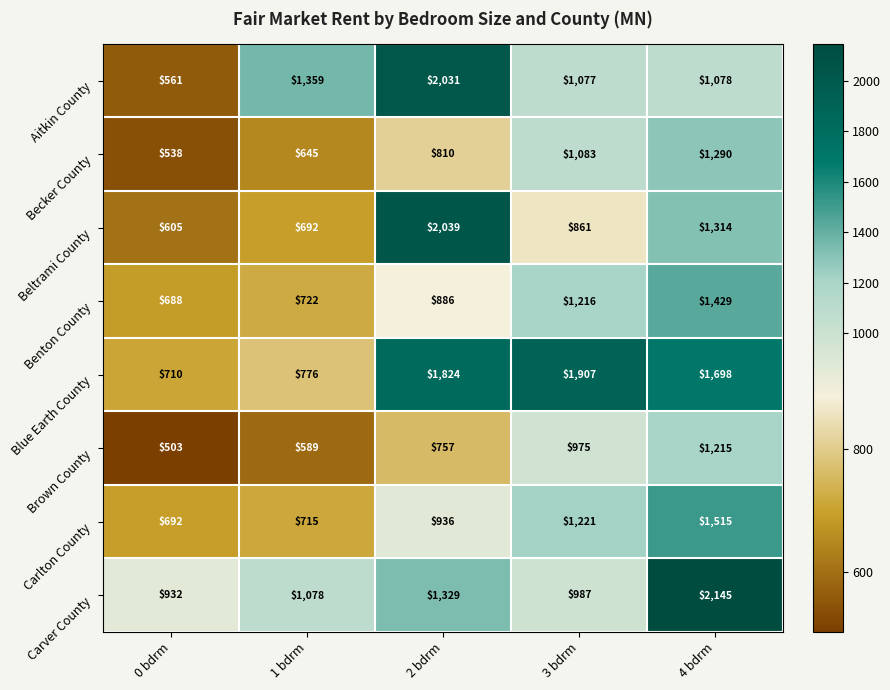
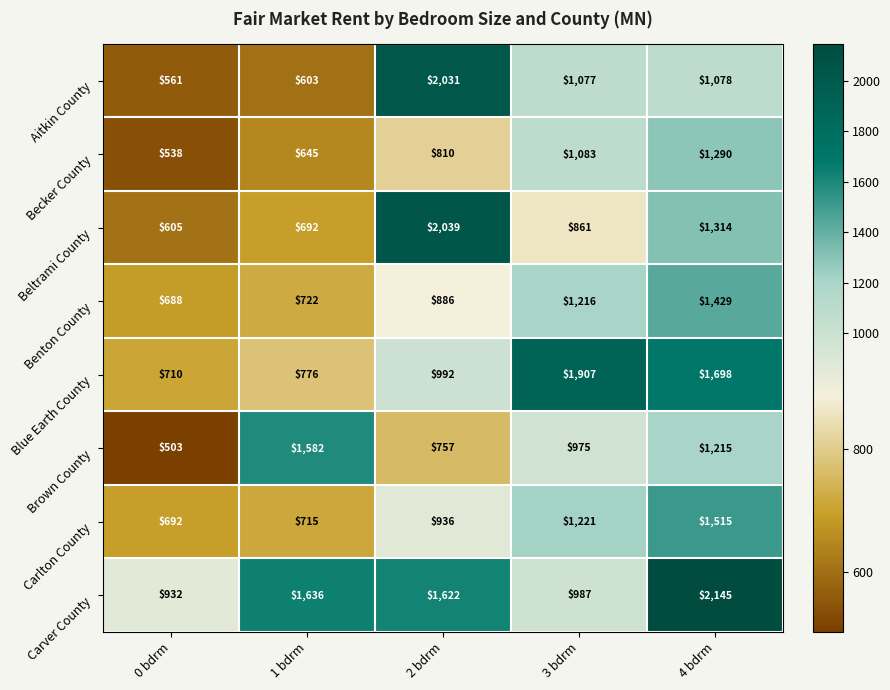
  {
    "Aitkin County": {
      "0 bdrm": "$561",
-     "1 bdrm": "$1,359",
+     "1 bdrm": "$603",
      "2 bdrm": "$2,031",
      "3 bdrm": "$1,077",
      "4 bdrm": "$1,078"
    },
    "Becker County": {
      "0 bdrm": "$538",
      "1 bdrm": "$645",
      "2 bdrm": "$810",
      "3 bdrm": "$1,083",
      "4 bdrm": "$1,290"
    },
    "Beltrami County": {
      "0 bdrm": "$605",
      "1 bdrm": "$692",
      "2 bdrm": "$2,039",
      "3 bdrm": "$861",
      "4 bdrm": "$1,314"
    },
    "Benton County": {
      "0 bdrm": "$688",
      "1 bdrm": "$722",
      "2 bdrm": "$886",
      "3 bdrm": "$1,216",
      "4 bdrm": "$1,429"
    },
    "Blue Earth County": {
      "0 bdrm": "$710",
      "1 bdrm": "$776",
-     "2 bdrm": "$1,824",
+     "2 bdrm": "$992",
      "3 bdrm": "$1,907",
      "4 bdrm": "$1,698"
    },
    "Brown County": {
      "0 bdrm": "$503",
-     "1 bdrm": "$589",
+     "1 bdrm": "$1,582",
      "2 bdrm": "$757",
      "3 bdrm": "$975",
      "4 bdrm": "$1,215"
    },
    "Carlton County": {
      "0 bdrm": "$692",
      "1 bdrm": "$715",
      "2 bdrm": "$936",
      "3 bdrm": "$1,221",
      "4 bdrm": "$1,515"
    },
    "Carver County": {
      "0 bdrm": "$932",
-     "1 bdrm": "$1,078",
-     "2 bdrm": "$1,329",
+     "1 bdrm": "$1,636",
+     "2 bdrm": "$1,622",
      "3 bdrm": "$987",
      "4 bdrm": "$2,145"
    }
  }
